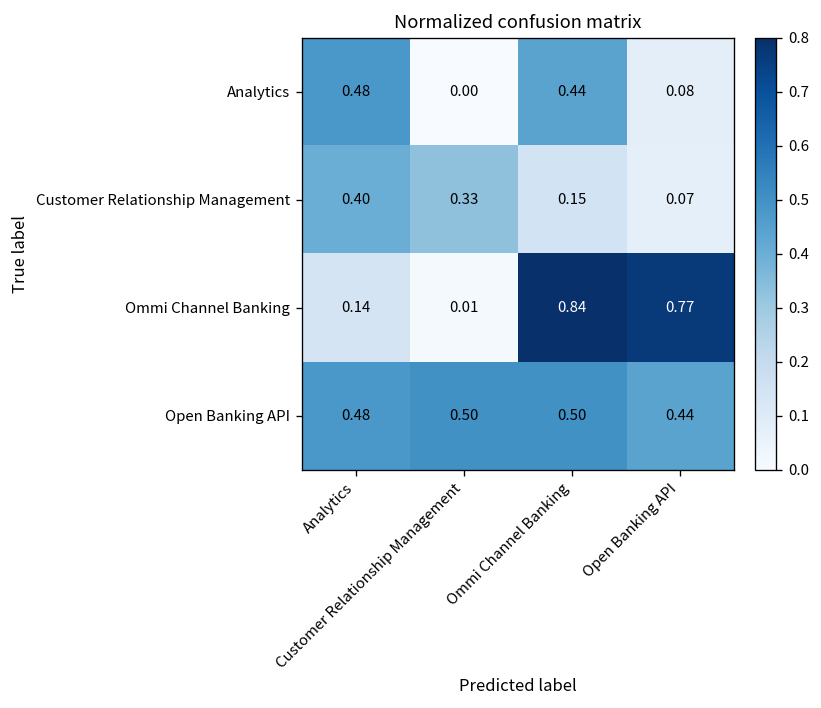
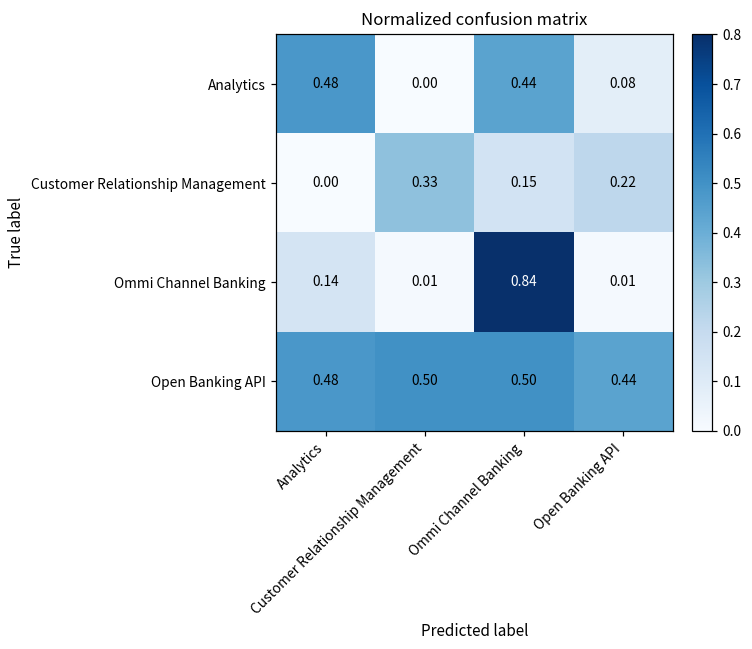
  {
    "Analytics": {
      "Analytics": 0.48,
      "Customer Relationship Management": 0.00,
      "Ommi Channel Banking": 0.44,
      "Open Banking API": 0.08
    },
    "Customer Relationship Management": {
-     "Analytics": 0.40,
+     "Analytics": 0.00,
      "Customer Relationship Management": 0.33,
      "Ommi Channel Banking": 0.15,
-     "Open Banking API": 0.07
+     "Open Banking API": 0.22
    },
    "Ommi Channel Banking": {
      "Analytics": 0.14,
      "Customer Relationship Management": 0.01,
      "Ommi Channel Banking": 0.84,
-     "Open Banking API": 0.77
+     "Open Banking API": 0.01
    },
    "Open Banking API": {
      "Analytics": 0.48,
      "Customer Relationship Management": 0.50,
      "Ommi Channel Banking": 0.50,
      "Open Banking API": 0.44
    }
  }
